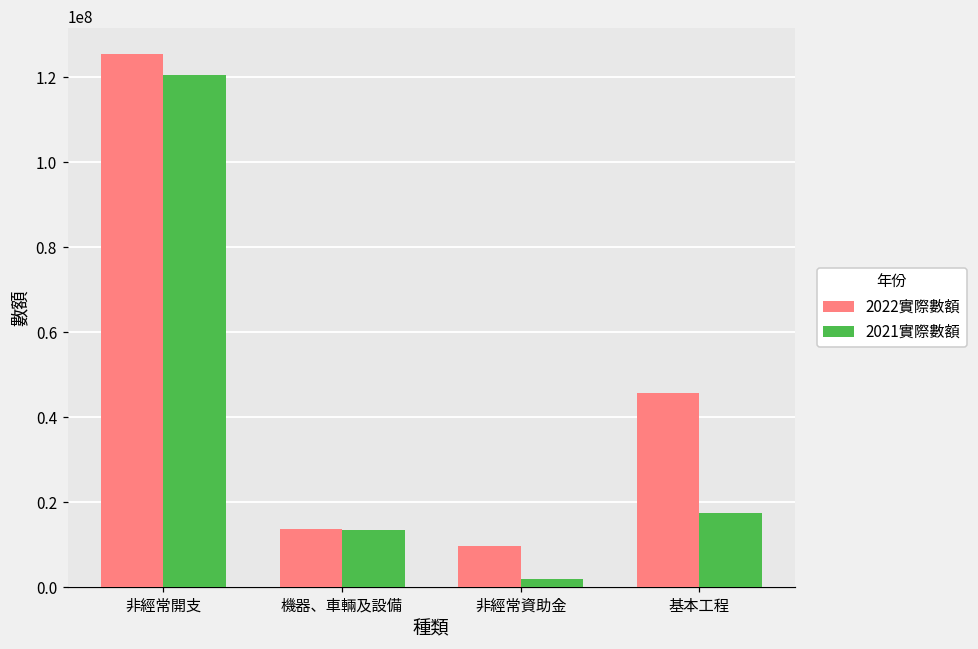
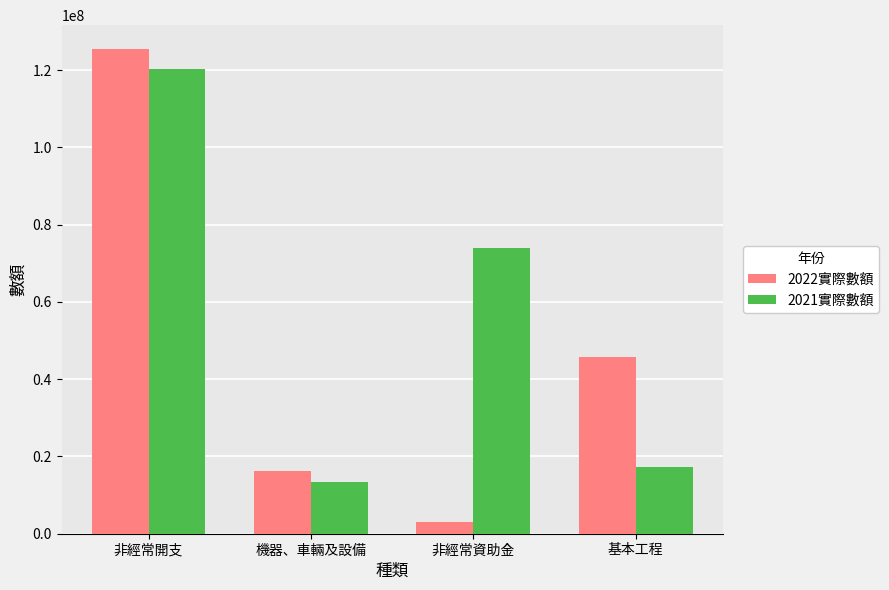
  {
    "2022實際數額": {
      "非經常開支": 125000000,
-     "機器、車輛及設備": 14000000,
-     "非經常資助金": 10000000,
+     "機器、車輛及設備": 16000000,
+     "非經常資助金": 3000000,
      "基本工程": 46000000
    },
    "2021實際數額": {
      "非經常開支": 120000000,
      "機器、車輛及設備": 13000000,
-     "非經常資助金": 2000000,
+     "非經常資助金": 74000000,
      "基本工程": 17000000
    }
  }
